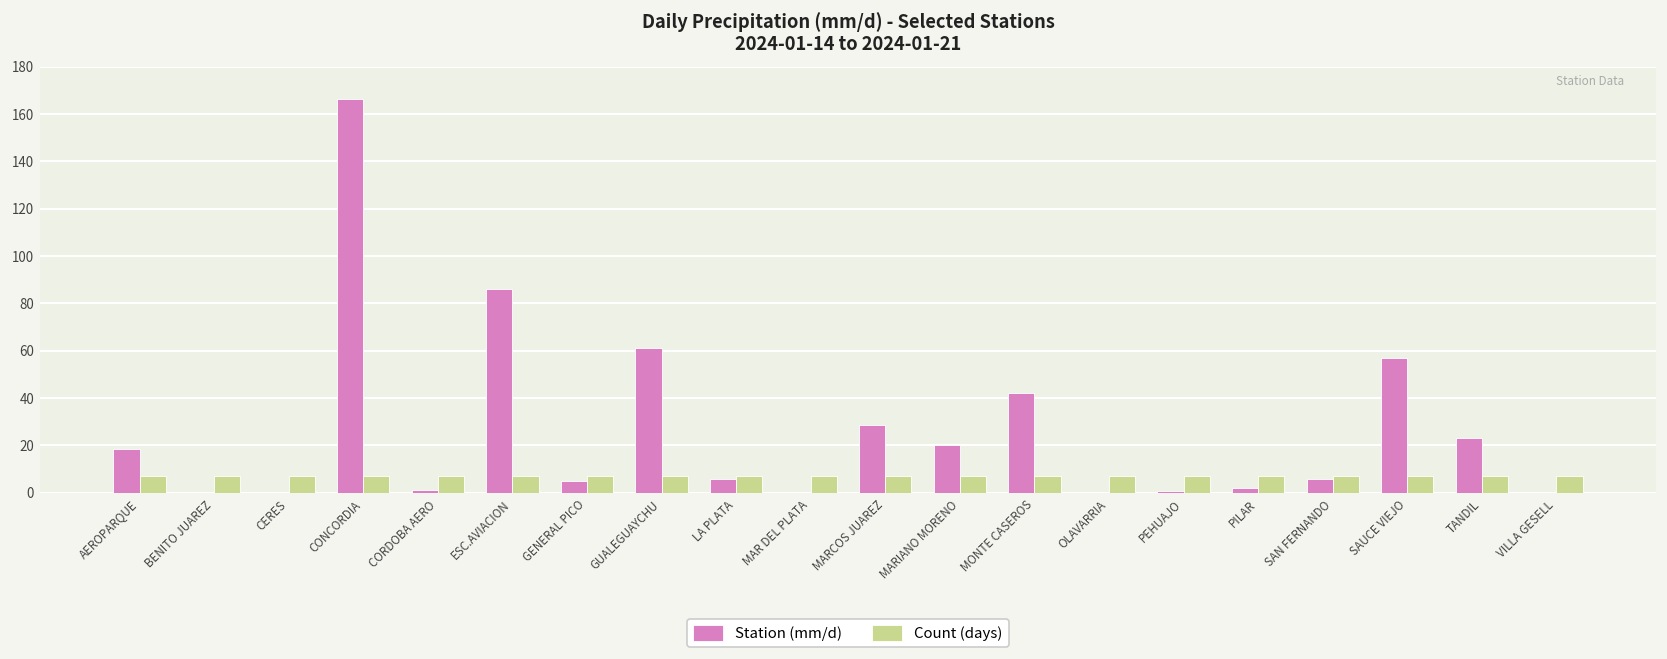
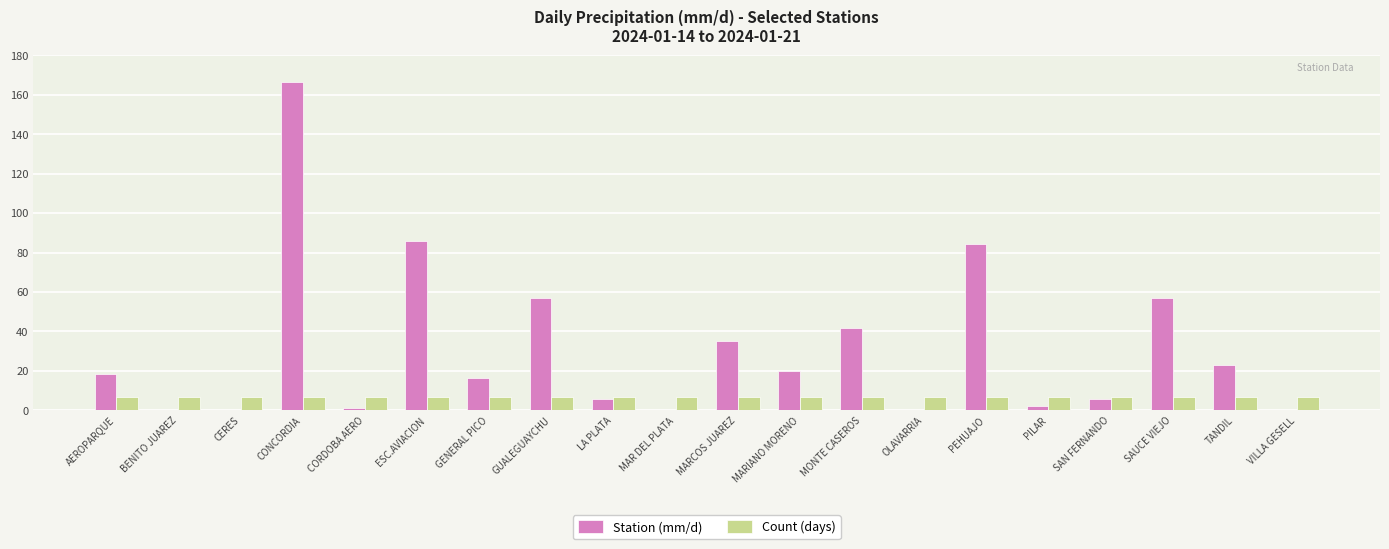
  {
    "Station (mm/d)": {
      "AEROPARQUE": 18,
      "BENITO JUAREZ": 0,
      "CERES": 0,
      "CONCORDIA": 166,
      "ESC.AVIACION": 86,
-     "GENERAL PICO": 5,
-     "GUALEGUAYCHU": 61,
+     "GENERAL PICO": 16,
+     "GUALEGUAYCHU": 57,
      "LA PLATA": 6,
      "MAR DEL PLATA": 0,
-     "MARCOS JUAREZ": 29,
+     "MARCOS JUAREZ": 35,
      "MARIANO MORENO": 20,
      "MONTE CASEROS": 42,
      "OLAVARRIA": 0,
-     "PEHUAJO": 1,
+     "PEHUAJO": 84,
      "PILAR": 2,
      "SAN FERNANDO": 6,
      "SAUCE VIEJO": 57,
      "TANDIL": 23,
      "VILLA GESELL": 0
    },
    "Count (days)": {
      "AEROPARQUE": 7,
      "BENITO JUAREZ": 7,
      "CERES": 7,
      "CONCORDIA": 7,
      "CORDOBA AERO": 7,
      "ESC.AVIACION": 7,
      "GENERAL PICO": 7,
      "GUALEGUAYCHU": 7,
      "LA PLATA": 7,
      "MAR DEL PLATA": 7,
      "MARCOS JUAREZ": 7,
      "MARIANO MORENO": 7,
      "MONTE CASEROS": 7,
      "OLAVARRIA": 7,
      "PEHUAJO": 7,
      "PILAR": 7,
      "SAN FERNANDO": 7,
      "SAUCE VIEJO": 7,
      "TANDIL": 7,
      "VILLA GESELL": 7
    }
  }
